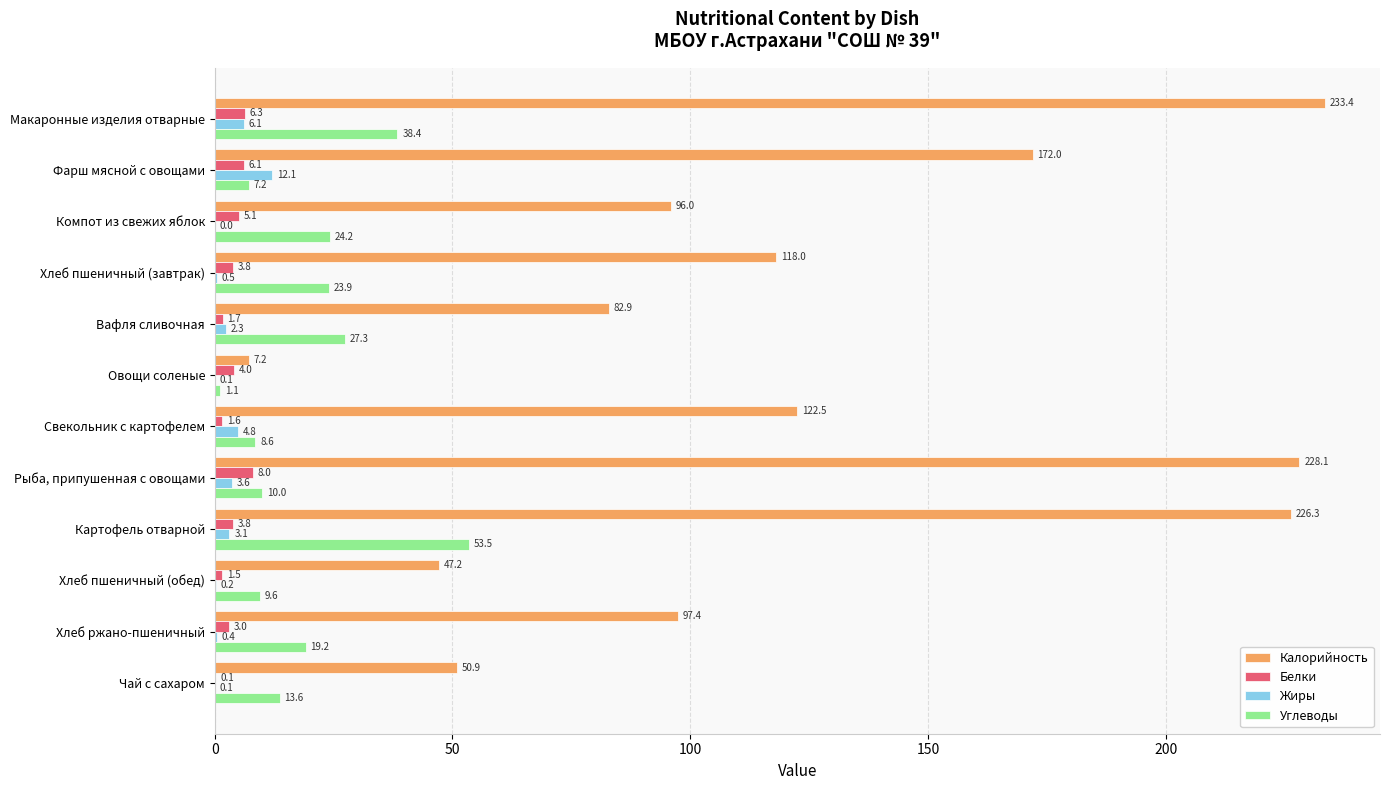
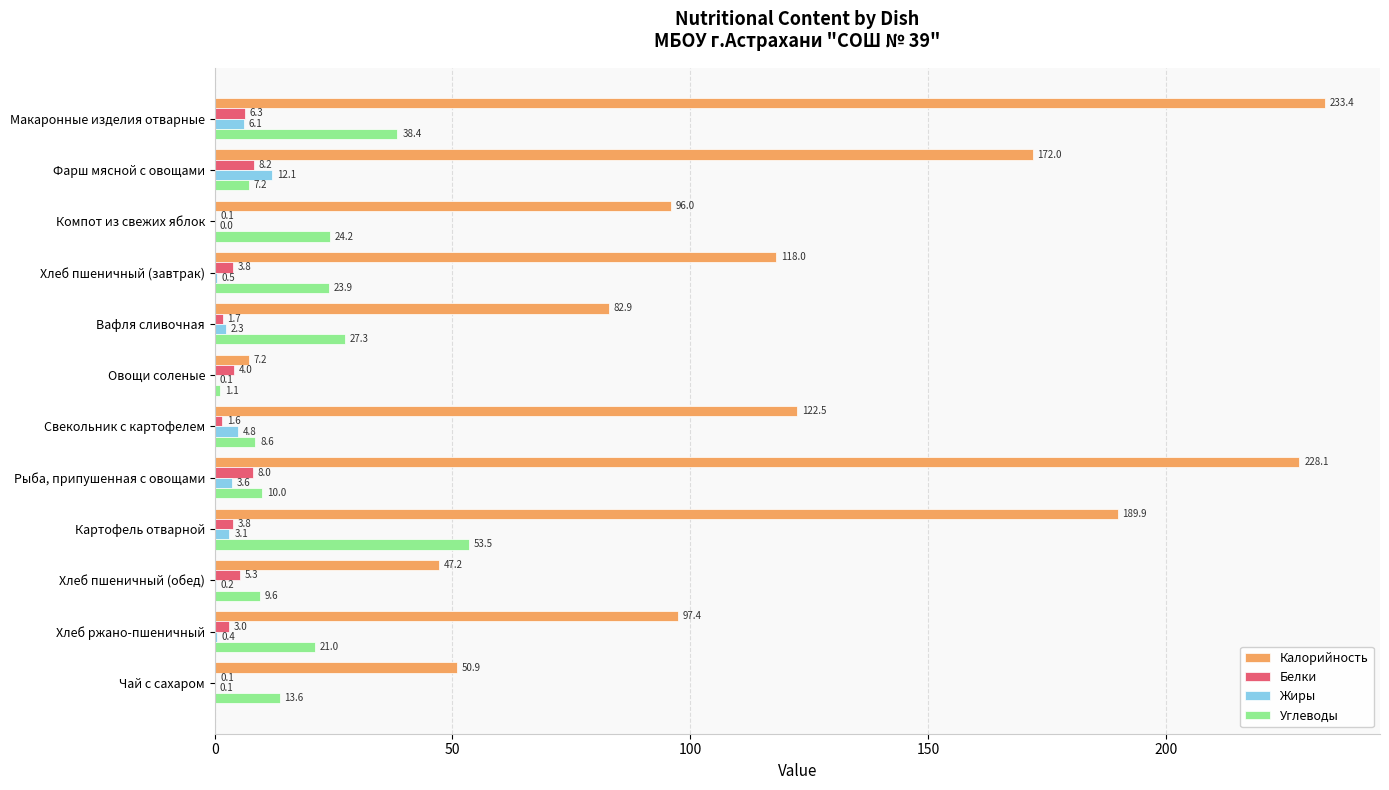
  {
    "Калорийность": {
      "Макаронные изделия отварные": 233.4,
      "Фарш мясной с овощами": 172.0,
      "Компот из свежих яблок": 96.0,
      "Хлеб пшеничный (завтрак)": 118.0,
      "Вафля сливочная": 82.9,
      "Овощи соленые": 7.2,
      "Свекольник с картофелем": 122.5,
      "Рыба, припушенная с овощами": 228.1,
-     "Картофель отварной": 226.3,
+     "Картофель отварной": 189.9,
      "Хлеб пшеничный (обед)": 47.2,
      "Хлеб ржано-пшеничный": 97.4,
      "Чай с сахаром": 50.9
    },
    "Белки": {
      "Макаронные изделия отварные": 6.3,
-     "Фарш мясной с овощами": 6.1,
-     "Компот из свежих яблок": 5.1,
+     "Фарш мясной с овощами": 8.2,
+     "Компот из свежих яблок": 0.1,
      "Хлеб пшеничный (завтрак)": 3.8,
      "Вафля сливочная": 1.7,
      "Овощи соленые": 4.0,
      "Свекольник с картофелем": 1.6,
      "Рыба, припушенная с овощами": 8.0,
      "Картофель отварной": 3.8,
-     "Хлеб пшеничный (обед)": 1.5,
+     "Хлеб пшеничный (обед)": 5.3,
      "Хлеб ржано-пшеничный": 3.0,
      "Чай с сахаром": 0.1
    },
    "Жиры": {
      "Макаронные изделия отварные": 6.1,
      "Фарш мясной с овощами": 12.1,
      "Компот из свежих яблок": 0.0,
      "Хлеб пшеничный (завтрак)": 0.5,
      "Вафля сливочная": 2.3,
      "Овощи соленые": 0.1,
      "Свекольник с картофелем": 4.8,
      "Рыба, припушенная с овощами": 3.6,
      "Картофель отварной": 3.1,
      "Хлеб пшеничный (обед)": 0.2,
      "Хлеб ржано-пшеничный": 0.4,
      "Чай с сахаром": 0.1
    },
    "Углеводы": {
      "Макаронные изделия отварные": 38.4,
      "Фарш мясной с овощами": 7.2,
      "Компот из свежих яблок": 24.2,
      "Хлеб пшеничный (завтрак)": 23.9,
      "Вафля сливочная": 27.3,
      "Овощи соленые": 1.1,
      "Свекольник с картофелем": 8.6,
      "Рыба, припушенная с овощами": 10.0,
      "Картофель отварной": 53.5,
      "Хлеб пшеничный (обед)": 9.6,
-     "Хлеб ржано-пшеничный": 19.2,
+     "Хлеб ржано-пшеничный": 21.0,
      "Чай с сахаром": 13.6
    }
  }
